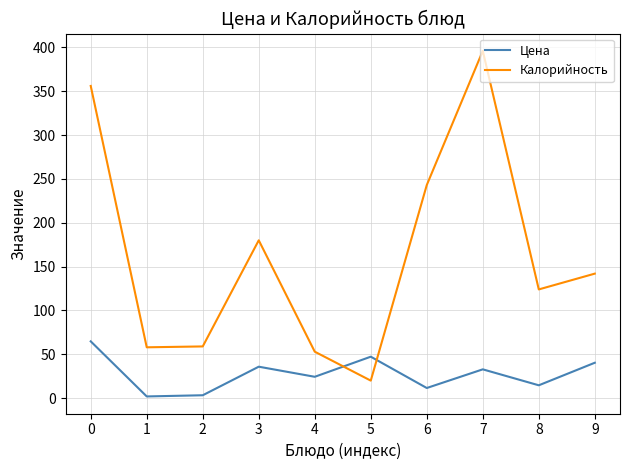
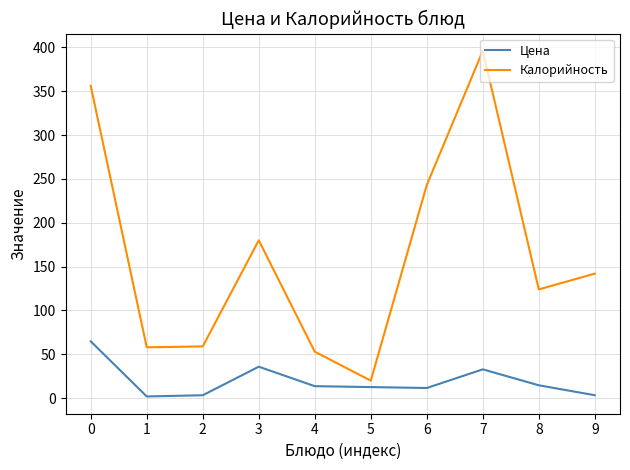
  {
    "Цена": {
      "0": 60,
      "1": 0,
      "2": 0,
      "3": 40,
-     "4": 20,
-     "5": 50,
+     "4": 10,
+     "5": 10,
      "6": 10,
      "7": 30,
      "8": 10,
-     "9": 40
+     "9": 0
    },
    "Калорийность": {
      "0": 360,
      "1": 60,
      "2": 60,
      "3": 180,
      "4": 50,
      "5": 20,
      "6": 240,
      "8": 120,
      "9": 140
    }
  }
